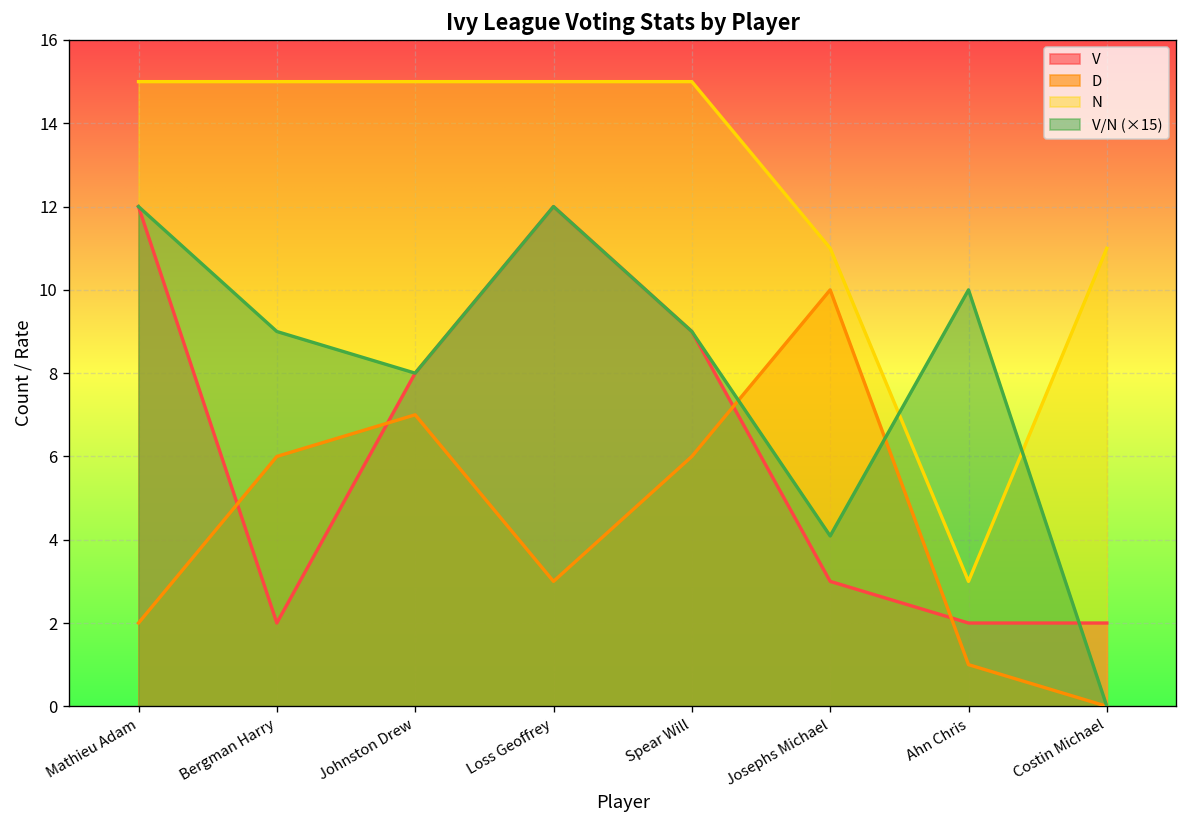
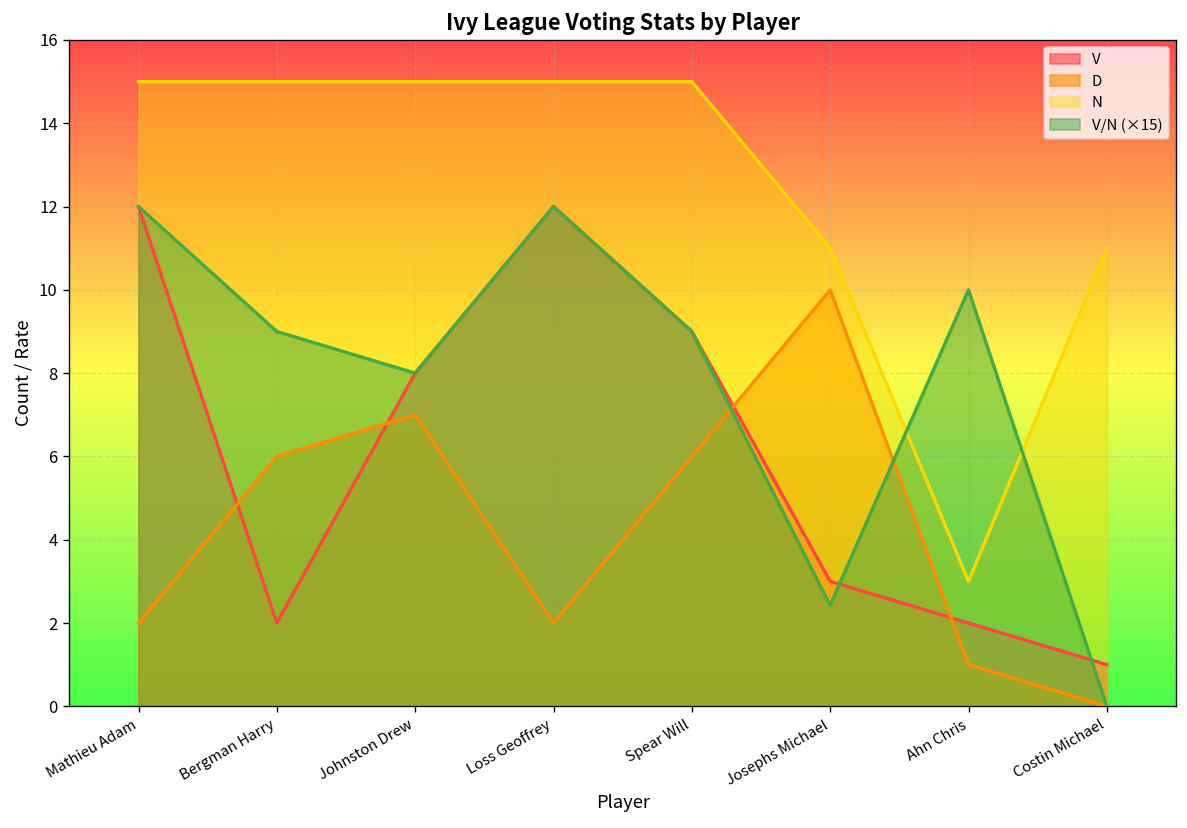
  {
    "V": {
      "Bergman Harry": 2,
      "Josephs Michael": 3,
      "Ahn Chris": 2,
-     "Costin Michael": 2
+     "Costin Michael": 1
    },
    "D": {
      "Mathieu Adam": 2,
      "Bergman Harry": 6,
      "Johnston Drew": 7,
-     "Loss Geoffrey": 3,
+     "Loss Geoffrey": 2,
      "Spear Will": 6,
      "Josephs Michael": 10,
      "Ahn Chris": 1
    },
    "N": {
      "Mathieu Adam": 15.0,
      "Bergman Harry": 15.0,
      "Johnston Drew": 15.0,
      "Loss Geoffrey": 15.0,
      "Spear Will": 15.0,
      "Josephs Michael": 11.0,
      "Ahn Chris": 3.0,
      "Costin Michael": 11.0
    },
    "V/N (×15)": {
      "Bergman Harry": 9.0,
-     "Josephs Michael": 4.1,
+     "Josephs Michael": 2.4,
      "Ahn Chris": 10.0
    }
  }
